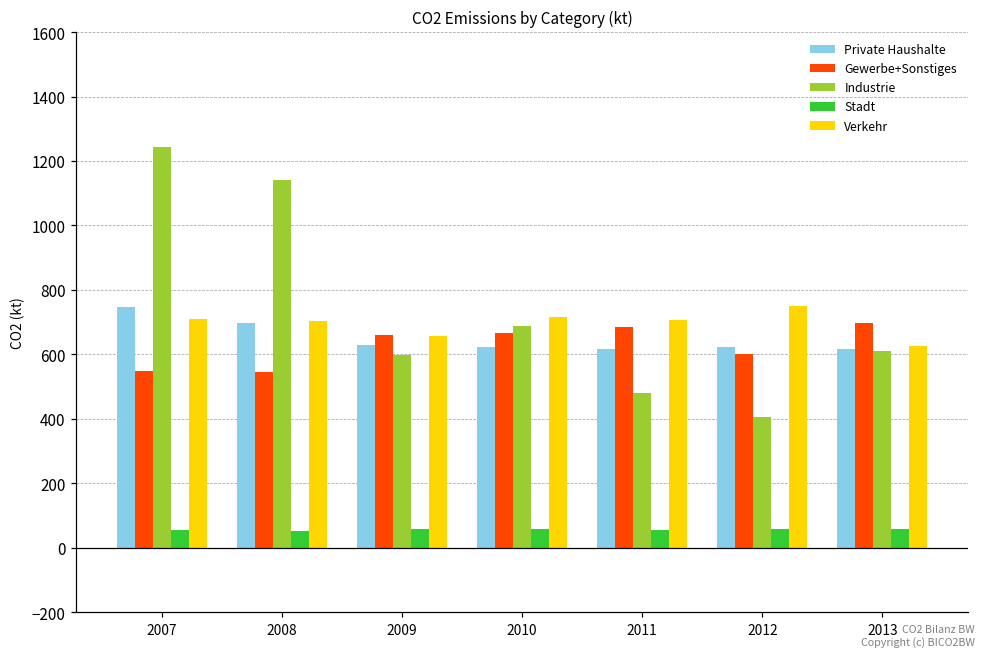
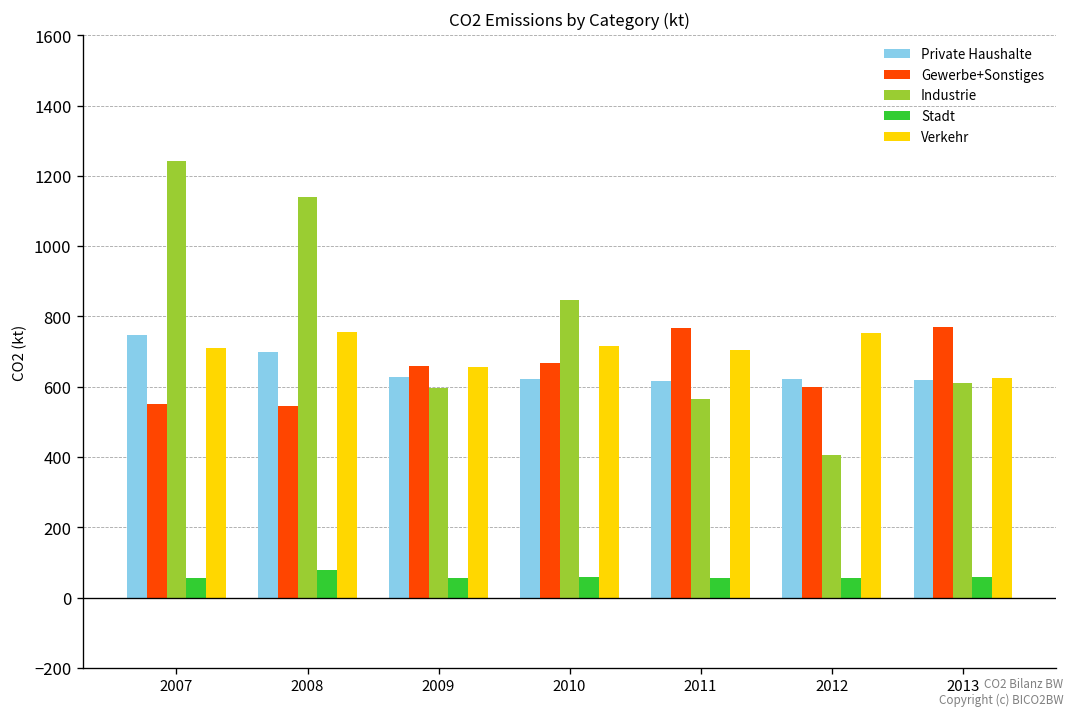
  {
    "Private Haushalte": {
      "2007": 750,
      "2008": 700,
      "2009": 630,
      "2010": 620,
      "2011": 620,
      "2012": 620,
      "2013": 620
    },
    "Gewerbe+Sonstiges": {
      "2007": 550,
      "2008": 550,
      "2009": 660,
      "2010": 670,
-     "2011": 690,
+     "2011": 770,
      "2012": 600,
-     "2013": 700
+     "2013": 770
    },
    "Industrie": {
      "2007": 1240,
      "2008": 1140,
      "2009": 600,
-     "2010": 690,
-     "2011": 480,
+     "2010": 850,
+     "2011": 570,
      "2012": 410,
      "2013": 610
    },
    "Stadt": {
      "2007": 60,
-     "2008": 50,
+     "2008": 80,
      "2009": 60,
      "2010": 60,
      "2011": 60,
      "2012": 60,
      "2013": 60
    },
    "Verkehr": {
      "2007": 710,
-     "2008": 700,
+     "2008": 760,
      "2009": 660,
      "2010": 720,
      "2011": 710,
      "2012": 750,
      "2013": 630
    }
  }
